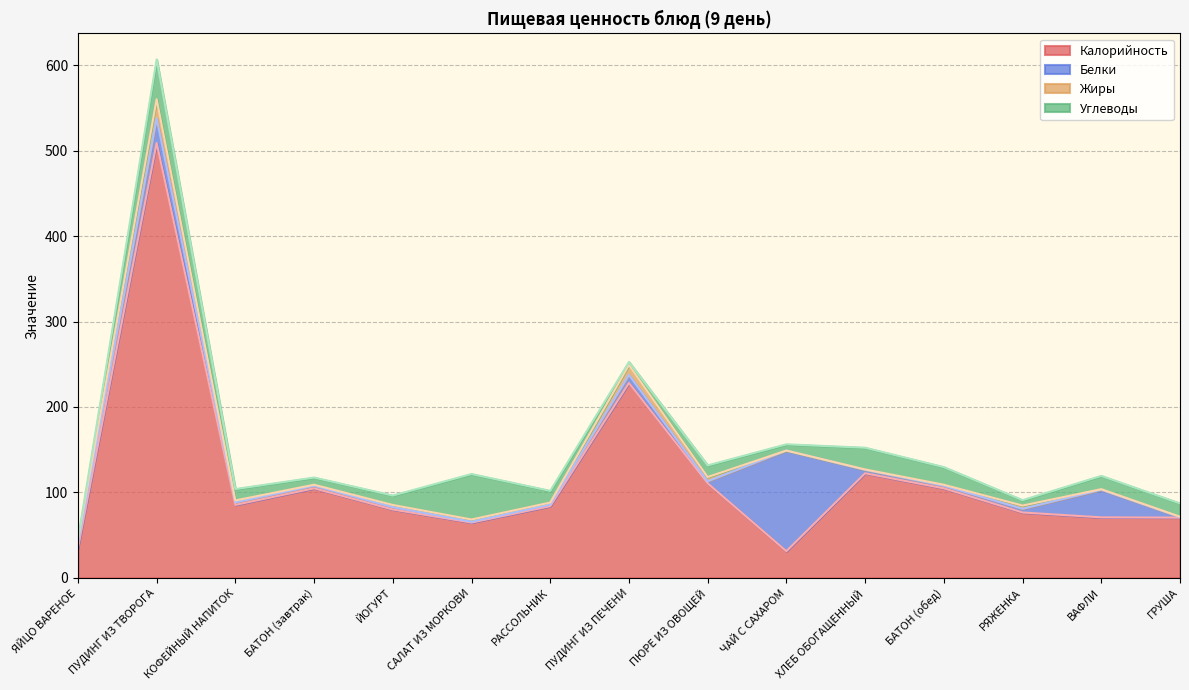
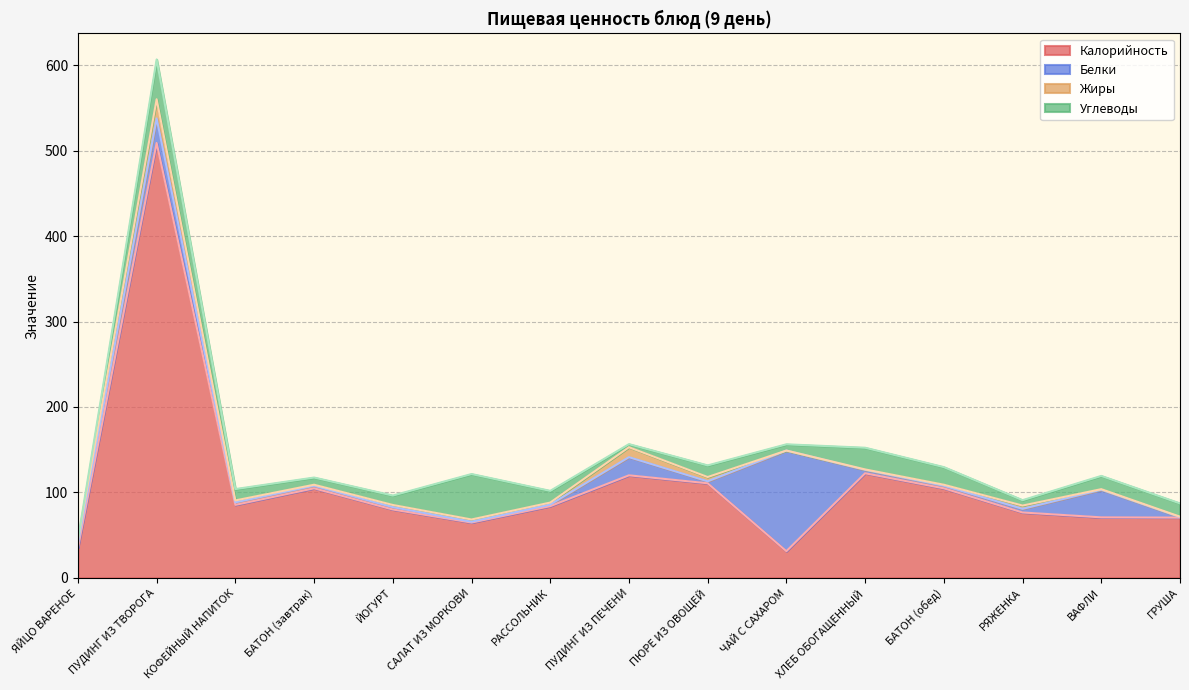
  {
    "Калорийность": {
      "ЯЙЦО ВАРЕНОЕ": 40,
      "ПУДИНГ ИЗ ТВОРОГА": 510,
      "КОФЕЙНЫЙ НАПИТОК": 90,
      "БАТОН (завтрак)": 100,
-     "ПУДИНГ ИЗ ПЕЧЕНИ": 230,
+     "ПУДИНГ ИЗ ПЕЧЕНИ": 120,
      "ЧАЙ С САХАРОМ": 30,
      "ХЛЕБ ОБОГАЩЕННЫЙ": 120,
      "БАТОН (обед)": 100,
      "РЯЖЕНКА": 80,
      "ВАФЛИ": 70
    },
    "Белки": {
      "ЯЙЦО ВАРЕНОЕ": 10,
      "ПУДИНГ ИЗ ТВОРОГА": 30,
-     "ПУДИНГ ИЗ ПЕЧЕНИ": 10,
+     "ПУДИНГ ИЗ ПЕЧЕНИ": 20,
      "РЯЖЕНКА": 0
    },
    "Жиры": {
      "ПУДИНГ ИЗ ТВОРОГА": 20,
      "ПУДИНГ ИЗ ПЕЧЕНИ": 10,
      "ПЮРЕ ИЗ ОВОЩЕЙ": 10,
      "РЯЖЕНКА": 0
    },
    "Углеводы": {
      "ПУДИНГ ИЗ ТВОРОГА": 50,
      "КОФЕЙНЫЙ НАПИТОК": 10,
      "БАТОН (завтрак)": 10,
      "ЙОГУРТ": 10,
      "САЛАТ ИЗ МОРКОВИ": 50,
      "РАССОЛЬНИК": 10,
      "ПУДИНГ ИЗ ПЕЧЕНИ": 0,
      "ПЮРЕ ИЗ ОВОЩЕЙ": 10,
      "ЧАЙ С САХАРОМ": 10,
      "ХЛЕБ ОБОГАЩЕННЫЙ": 30,
      "БАТОН (обед)": 20,
      "РЯЖЕНКА": 10,
      "ВАФЛИ": 20,
      "ГРУША": 20
    }
  }
